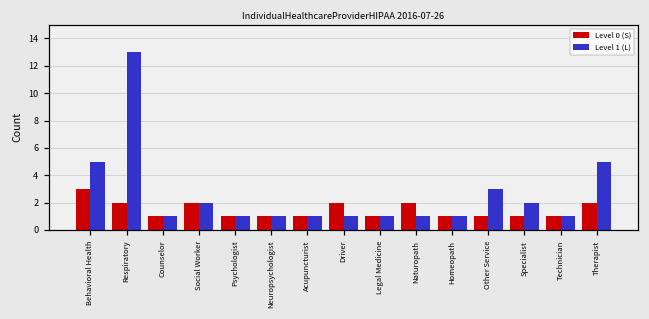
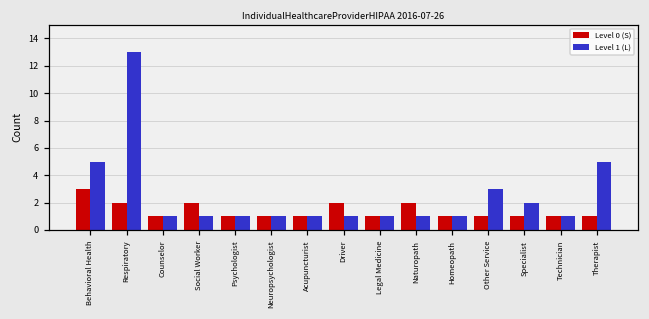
  {
    "Level 0 (S)": {
      "Behavioral Health": 3,
      "Respiratory": 2,
      "Counselor": 1,
      "Social Worker": 2,
      "Psychologist": 1,
      "Neuropsychologist": 1,
      "Acupuncturist": 1,
      "Driver": 2,
      "Legal Medicine": 1,
      "Naturopath": 2,
      "Homeopath": 1,
      "Other Service": 1,
      "Specialist": 1,
      "Technician": 1,
-     "Therapist": 2
+     "Therapist": 1
    },
    "Level 1 (L)": {
      "Behavioral Health": 5,
      "Respiratory": 13,
      "Counselor": 1,
-     "Social Worker": 2,
+     "Social Worker": 1,
      "Psychologist": 1,
      "Neuropsychologist": 1,
      "Acupuncturist": 1,
      "Driver": 1,
      "Legal Medicine": 1,
      "Naturopath": 1,
      "Homeopath": 1,
      "Other Service": 3,
      "Specialist": 2,
      "Technician": 1,
      "Therapist": 5
    }
  }
